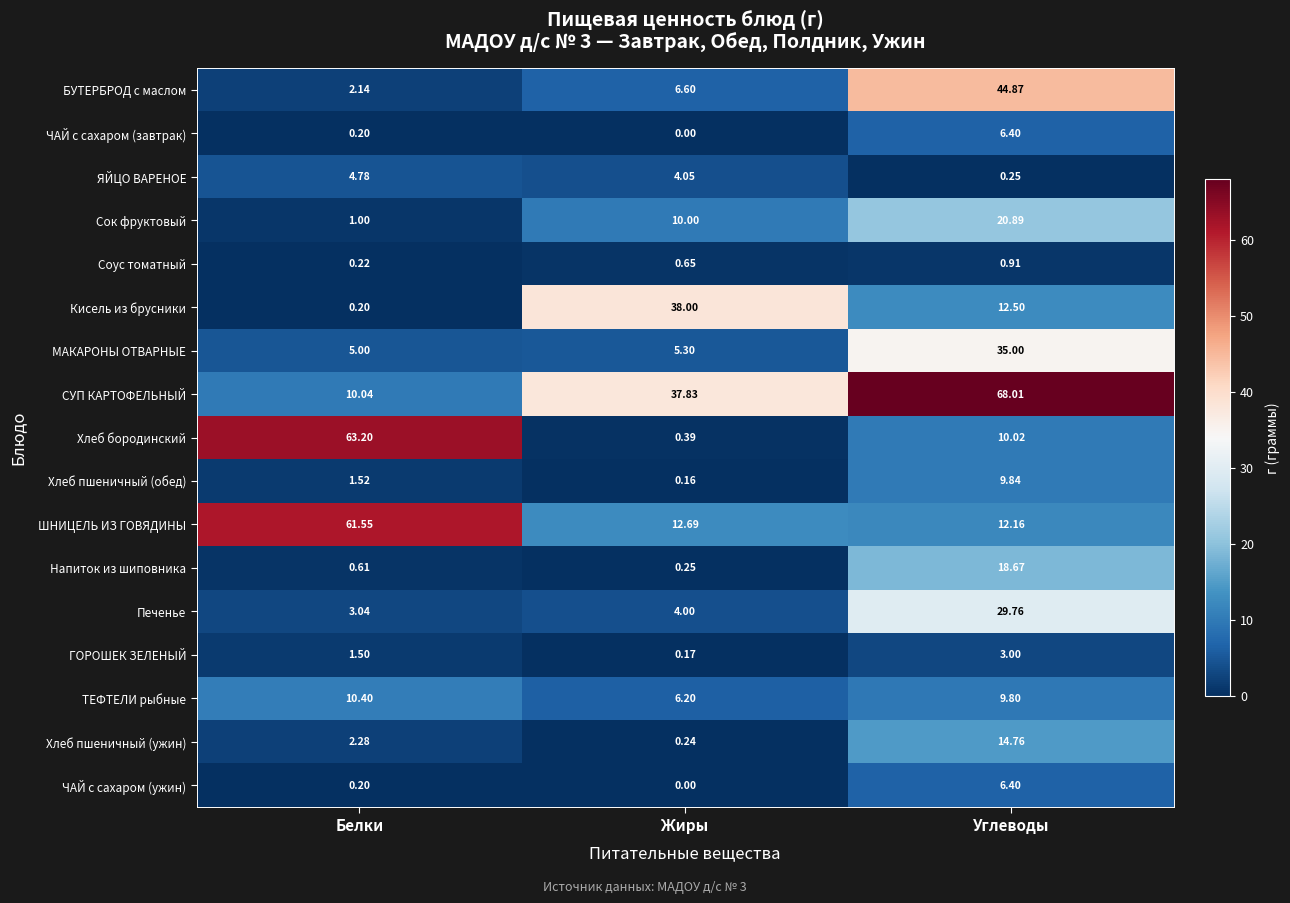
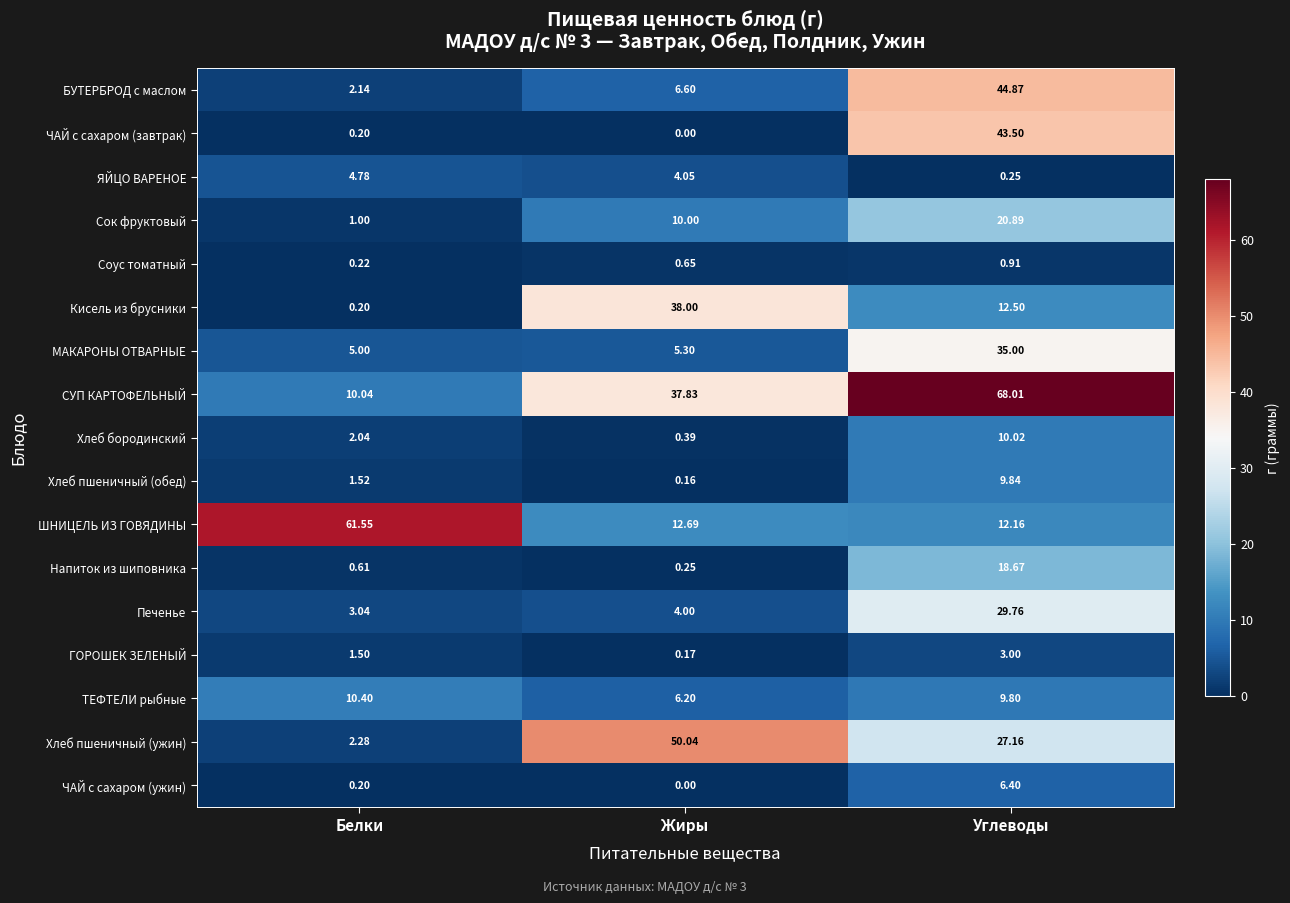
  {
    "БУТЕРБРОД с маслом": {
      "Белки": 2.14,
      "Жиры": 6.60,
      "Углеводы": 44.87
    },
    "ЧАЙ с сахаром (завтрак)": {
      "Белки": 0.20,
      "Жиры": 0.00,
-     "Углеводы": 6.40
+     "Углеводы": 43.50
    },
    "ЯЙЦО ВАРЕНОЕ": {
      "Белки": 4.78,
      "Жиры": 4.05,
      "Углеводы": 0.25
    },
    "Сок фруктовый": {
      "Белки": 1.00,
      "Жиры": 10.00,
      "Углеводы": 20.89
    },
    "Соус томатный": {
      "Белки": 0.22,
      "Жиры": 0.65,
      "Углеводы": 0.91
    },
    "Кисель из брусники": {
      "Белки": 0.20,
      "Жиры": 38.00,
      "Углеводы": 12.50
    },
    "МАКАРОНЫ ОТВАРНЫЕ": {
      "Белки": 5.00,
      "Жиры": 5.30,
      "Углеводы": 35.00
    },
    "СУП КАРТОФЕЛЬНЫЙ": {
      "Белки": 10.04,
      "Жиры": 37.83,
      "Углеводы": 68.01
    },
    "Хлеб бородинский": {
-     "Белки": 63.20,
+     "Белки": 2.04,
      "Жиры": 0.39,
      "Углеводы": 10.02
    },
    "Хлеб пшеничный (обед)": {
      "Белки": 1.52,
      "Жиры": 0.16,
      "Углеводы": 9.84
    },
    "ШНИЦЕЛЬ ИЗ ГОВЯДИНЫ": {
      "Белки": 61.55,
      "Жиры": 12.69,
      "Углеводы": 12.16
    },
    "Напиток из шиповника": {
      "Белки": 0.61,
      "Жиры": 0.25,
      "Углеводы": 18.67
    },
    "Печенье": {
      "Белки": 3.04,
      "Жиры": 4.00,
      "Углеводы": 29.76
    },
    "ГОРОШЕК ЗЕЛЕНЫЙ": {
      "Белки": 1.50,
      "Жиры": 0.17,
      "Углеводы": 3.00
    },
    "ТЕФТЕЛИ рыбные": {
      "Белки": 10.40,
      "Жиры": 6.20,
      "Углеводы": 9.80
    },
    "Хлеб пшеничный (ужин)": {
      "Белки": 2.28,
-     "Жиры": 0.24,
-     "Углеводы": 14.76
+     "Жиры": 50.04,
+     "Углеводы": 27.16
    },
    "ЧАЙ с сахаром (ужин)": {
      "Белки": 0.20,
      "Жиры": 0.00,
      "Углеводы": 6.40
    }
  }
